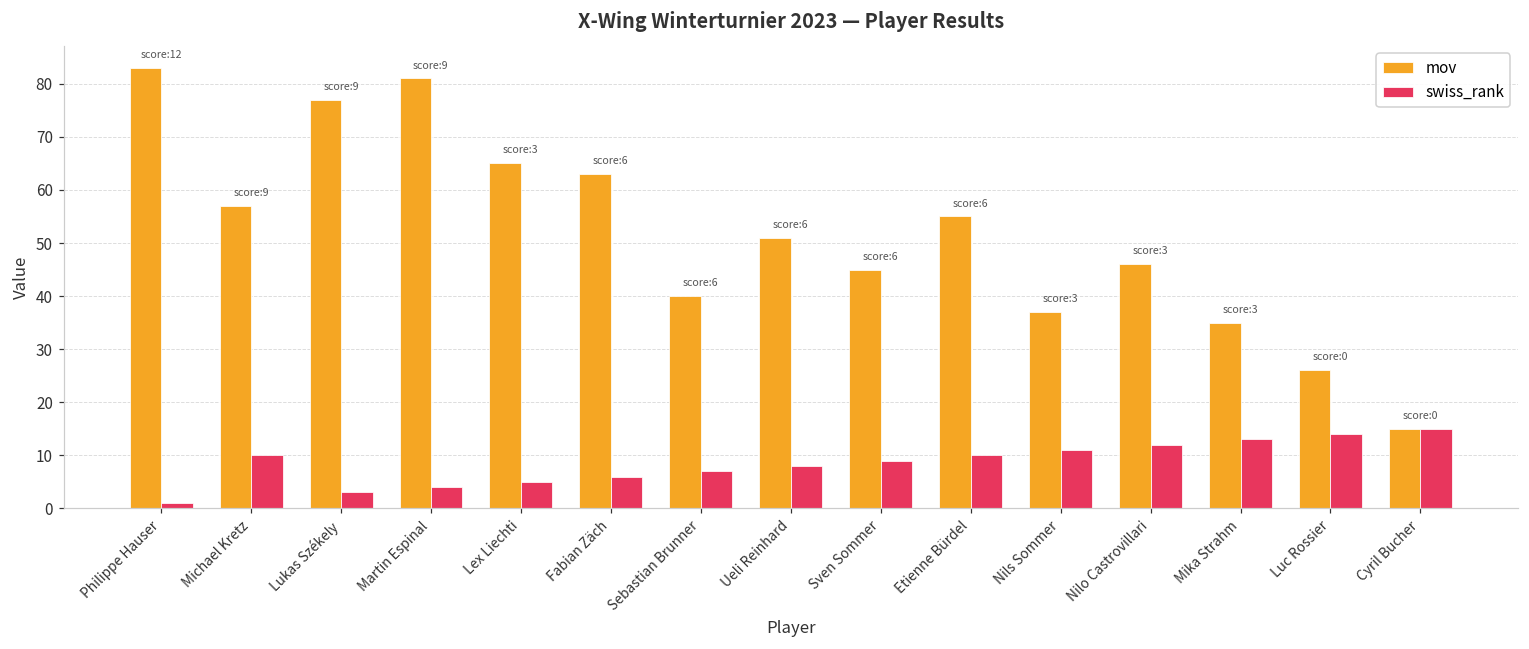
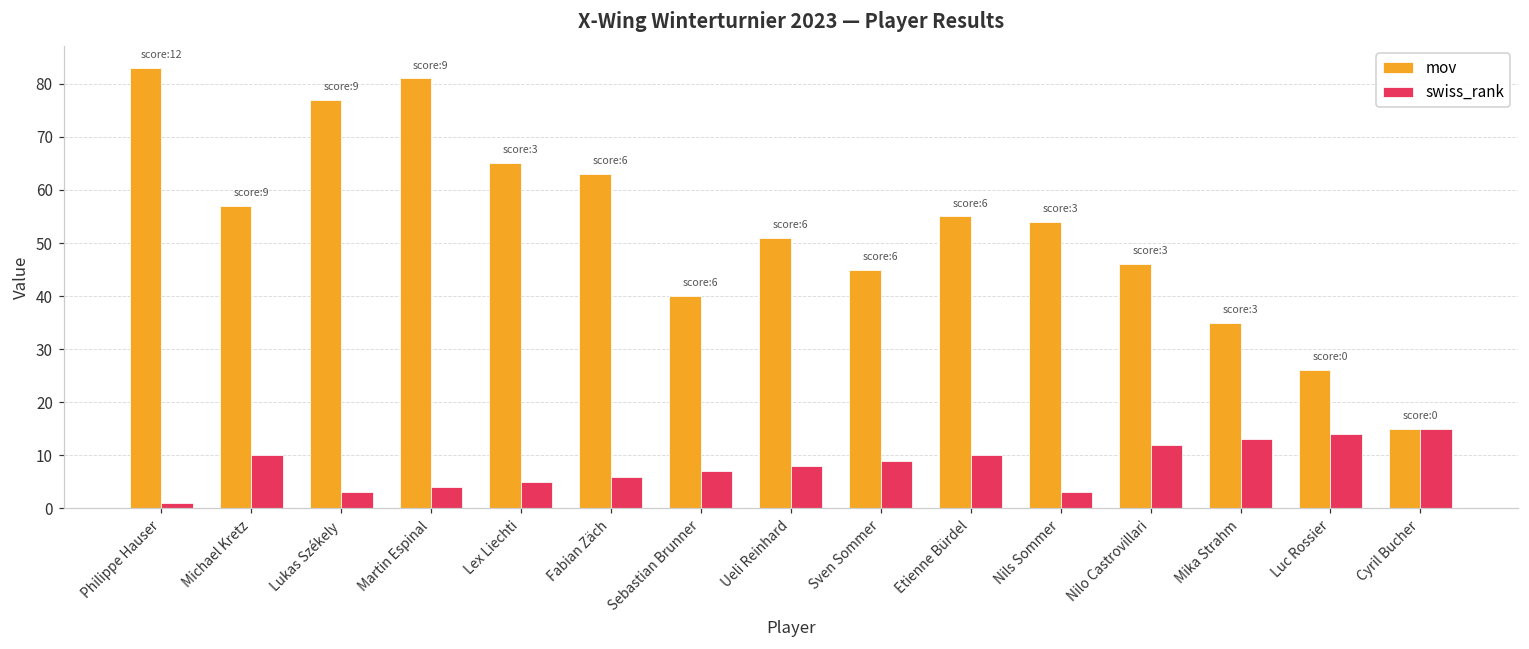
  {
    "mov": {
-     "Nils Sommer": 37
+     "Nils Sommer": 54
    },
    "swiss_rank": {
      "Philippe Hauser": 1,
      "Michael Kretz": 10,
      "Lukas Székely": 3,
      "Martin Espinal": 4,
      "Lex Liechti": 5,
      "Fabian Zäch": 6,
      "Sebastian Brunner": 7,
      "Ueli Reinhard": 8,
      "Sven Sommer": 9,
      "Etienne Bürdel": 10,
-     "Nils Sommer": 11,
+     "Nils Sommer": 3,
      "Nilo Castrovillari": 12,
      "Mika Strahm": 13,
      "Luc Rossier": 14
    }
  }
